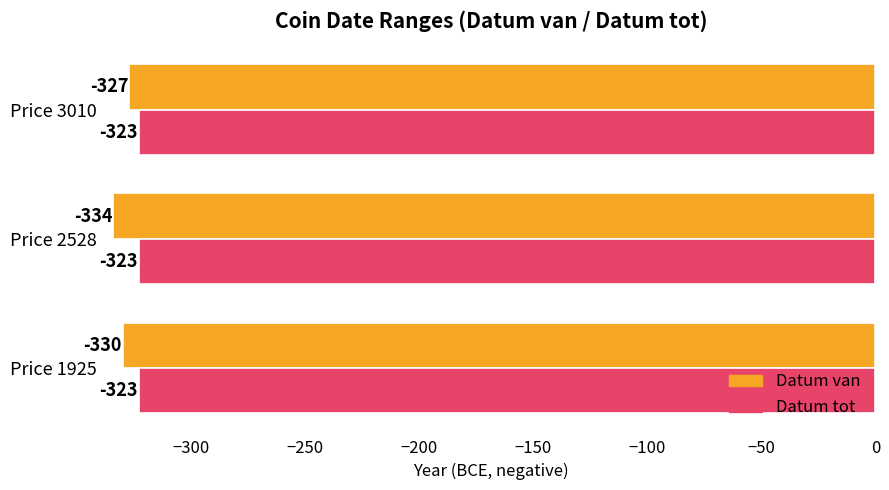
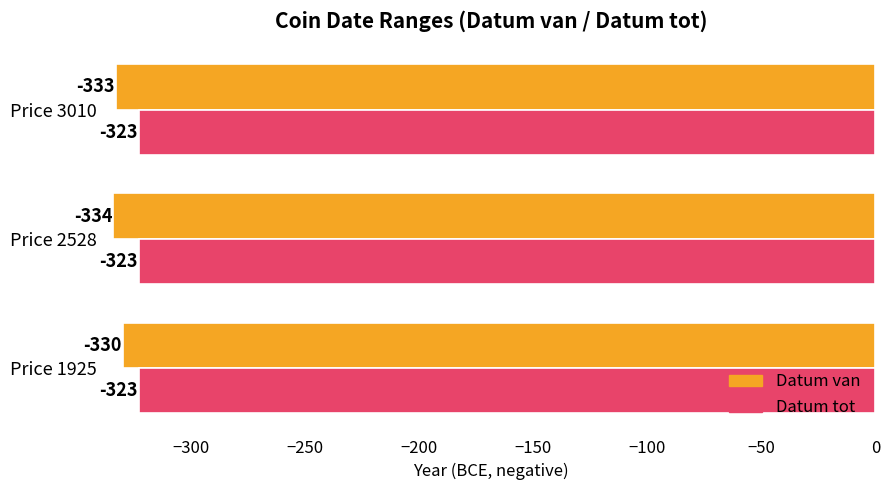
  {
    "Datum van": {
-     "Price 3010": -327,
+     "Price 3010": -333,
      "Price 2528": -334,
      "Price 1925": -330
    },
    "Datum tot": {
      "Price 3010": -323,
      "Price 2528": -323,
      "Price 1925": -323
    }
  }
